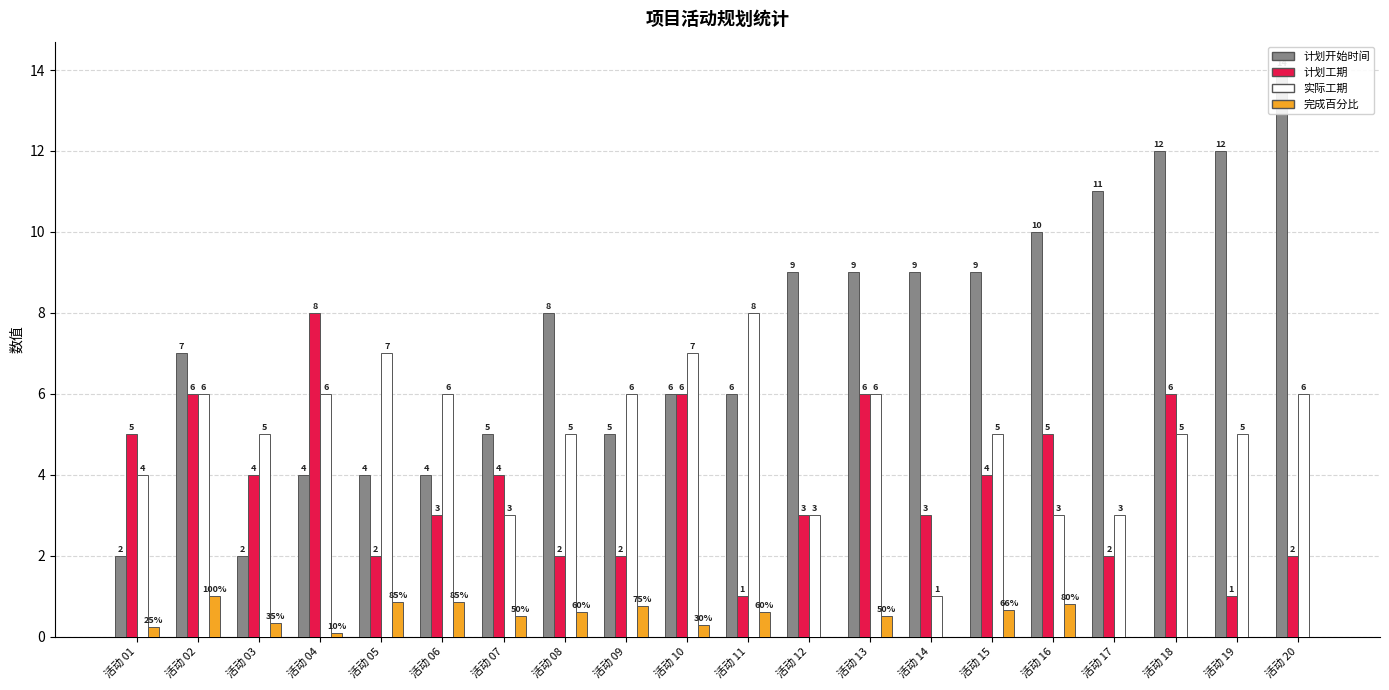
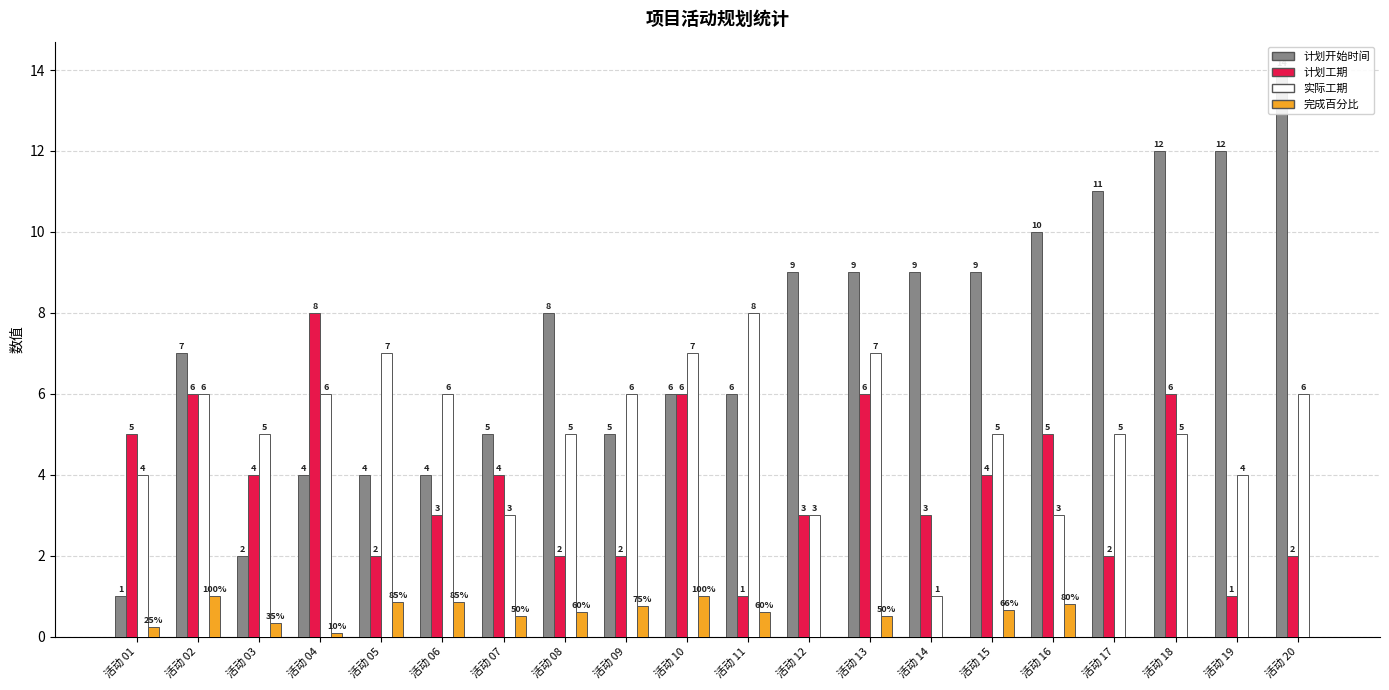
  {
    "计划开始时间": {
-     "活动 01": "2",
+     "活动 01": "1",
      "活动 02": "7",
      "活动 03": "2",
      "活动 04": "4",
      "活动 05": "4",
      "活动 06": "4",
      "活动 07": "5",
      "活动 08": "8",
      "活动 09": "5",
      "活动 10": "6",
      "活动 11": "6",
      "活动 12": "9",
      "活动 13": "9",
      "活动 14": "9",
      "活动 15": "9",
      "活动 16": "10",
      "活动 17": "11",
      "活动 18": "12",
      "活动 19": "12"
    },
    "计划工期": {
      "活动 01": "5",
      "活动 02": "6",
      "活动 03": "4",
      "活动 04": "8",
      "活动 05": "2",
      "活动 06": "3",
      "活动 07": "4",
      "活动 08": "2",
      "活动 09": "2",
      "活动 10": "6",
      "活动 11": "1",
      "活动 12": "3",
      "活动 13": "6",
      "活动 14": "3",
      "活动 15": "4",
      "活动 16": "5",
      "活动 17": "2",
      "活动 18": "6",
      "活动 19": "1",
      "活动 20": "2"
    },
    "实际工期": {
      "活动 01": "4",
      "活动 02": "6",
      "活动 03": "5",
      "活动 04": "6",
      "活动 05": "7",
      "活动 06": "6",
      "活动 07": "3",
      "活动 08": "5",
      "活动 09": "6",
      "活动 10": "7",
      "活动 11": "8",
      "活动 12": "3",
-     "活动 13": "6",
+     "活动 13": "7",
      "活动 14": "1",
      "活动 15": "5",
      "活动 16": "3",
-     "活动 17": "3",
+     "活动 17": "5",
      "活动 18": "5",
-     "活动 19": "5",
+     "活动 19": "4",
      "活动 20": "6"
    },
    "完成百分比": {
      "活动 01": "25%",
      "活动 02": "100%",
      "活动 03": "35%",
      "活动 04": "10%",
      "活动 05": "85%",
      "活动 06": "85%",
      "活动 07": "50%",
      "活动 08": "60%",
      "活动 09": "75%",
-     "活动 10": "30%",
+     "活动 10": "100%",
      "活动 11": "60%",
      "活动 13": "50%",
      "活动 15": "66%",
      "活动 16": "80%"
    }
  }
